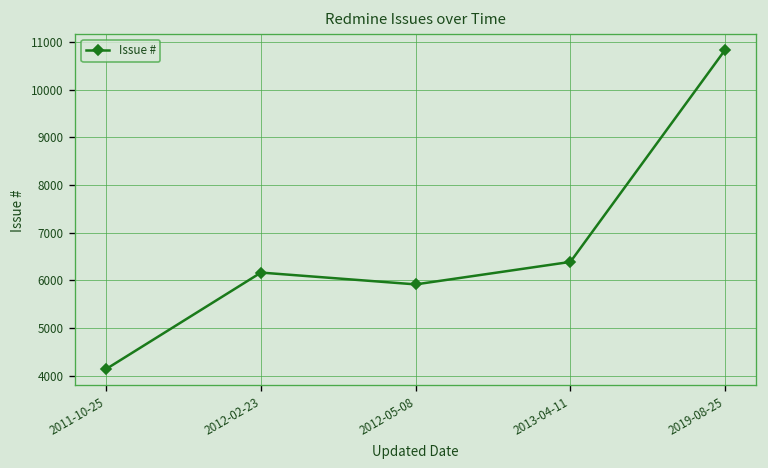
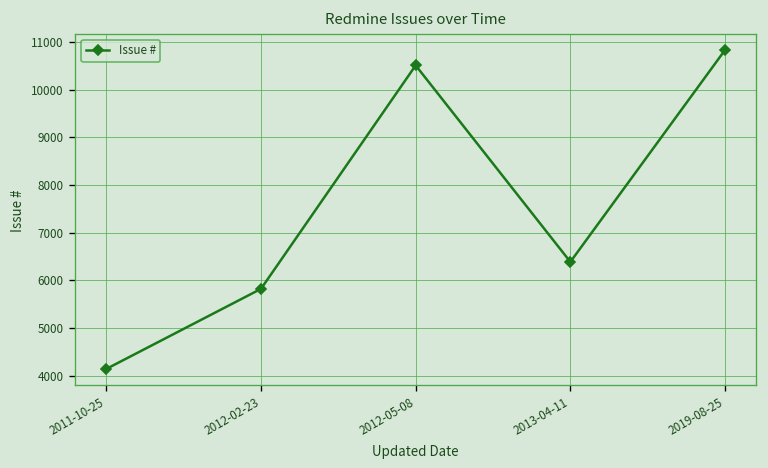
  {
    "2011-10-25": 4100,
-   "2012-02-23": 6200,
-   "2012-05-08": 5900,
+   "2012-02-23": 5800,
+   "2012-05-08": 10500,
    "2013-04-11": 6400,
    "2019-08-25": 10800
  }
